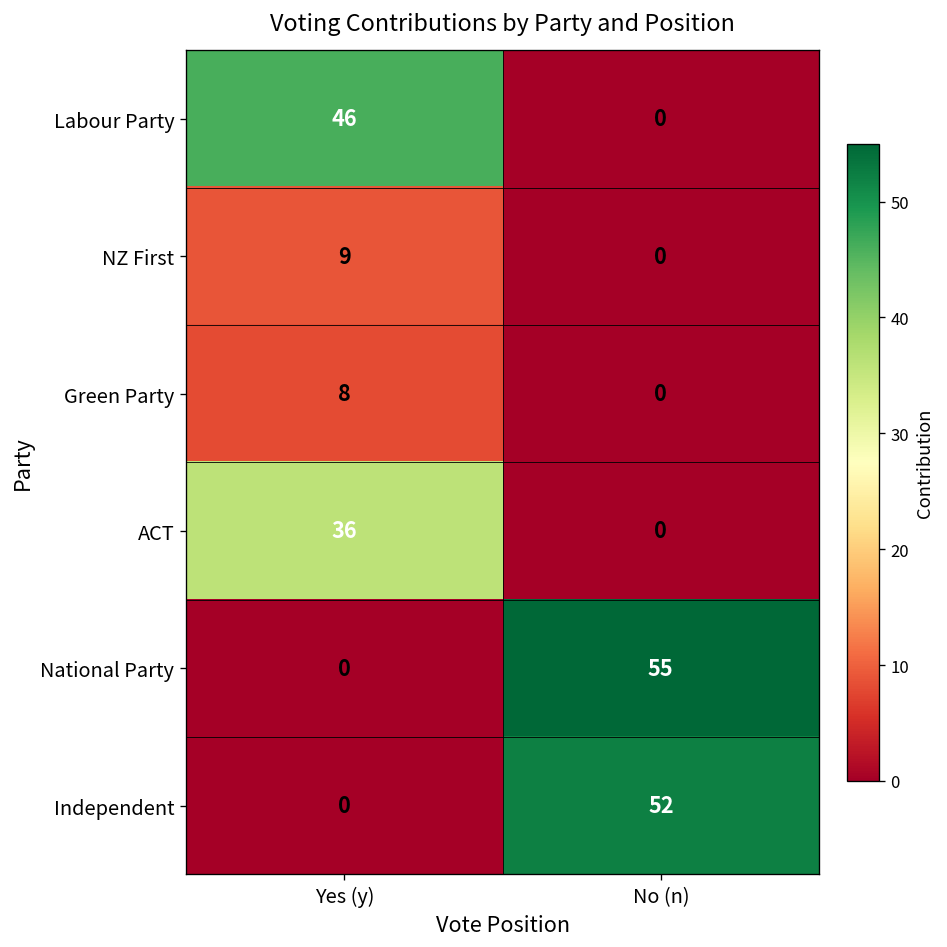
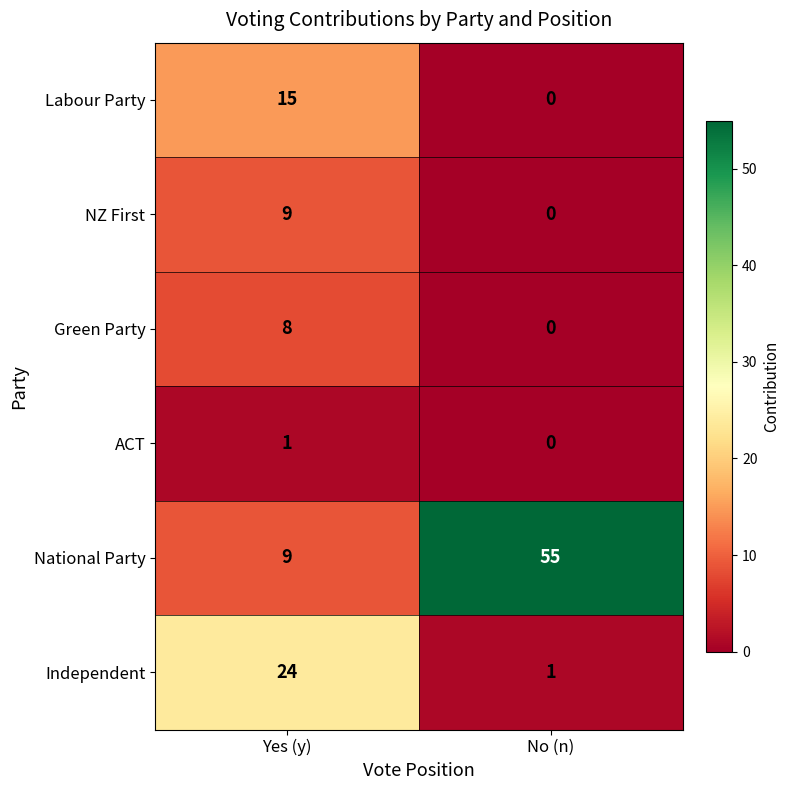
  {
    "Labour Party": {
-     "Yes (y)": 46,
+     "Yes (y)": 15,
      "No (n)": 0
    },
    "NZ First": {
      "Yes (y)": 9,
      "No (n)": 0
    },
    "Green Party": {
      "Yes (y)": 8,
      "No (n)": 0
    },
    "ACT": {
-     "Yes (y)": 36,
+     "Yes (y)": 1,
      "No (n)": 0
    },
    "National Party": {
-     "Yes (y)": 0,
+     "Yes (y)": 9,
      "No (n)": 55
    },
    "Independent": {
-     "Yes (y)": 0,
-     "No (n)": 52
+     "Yes (y)": 24,
+     "No (n)": 1
    }
  }
